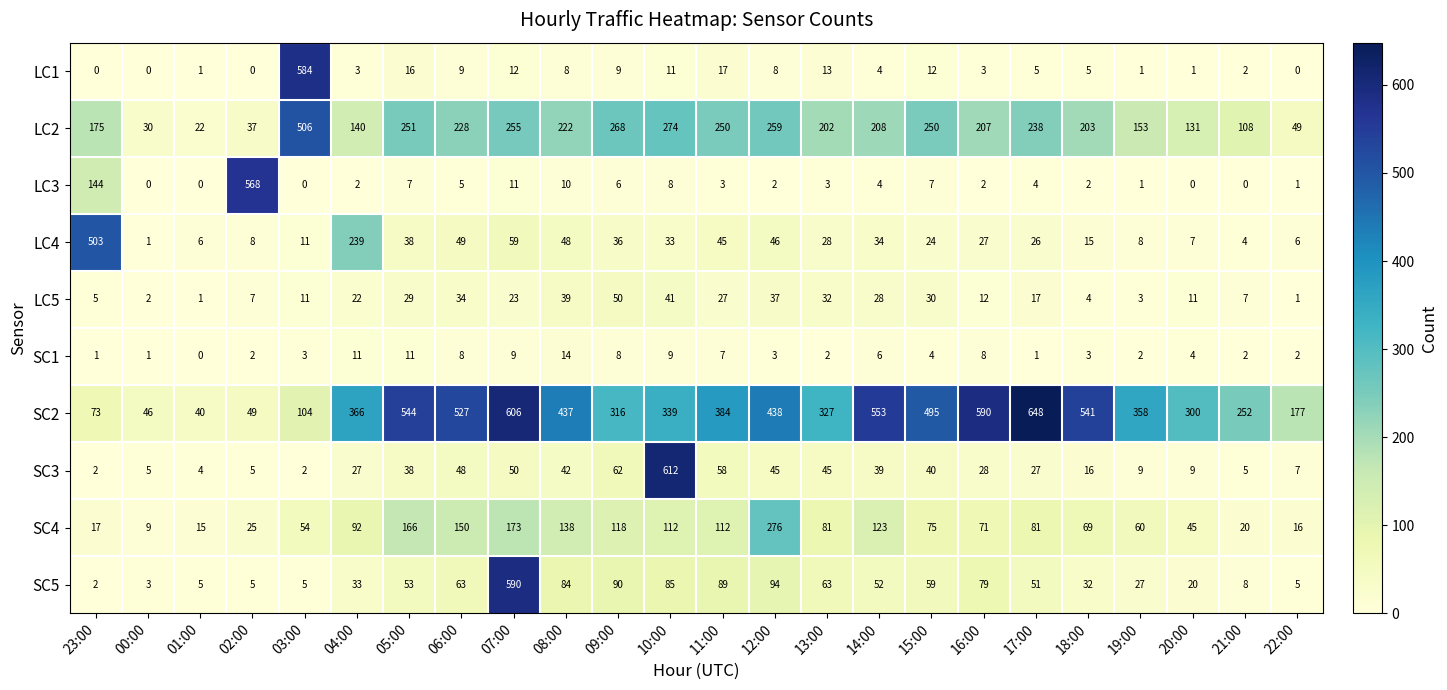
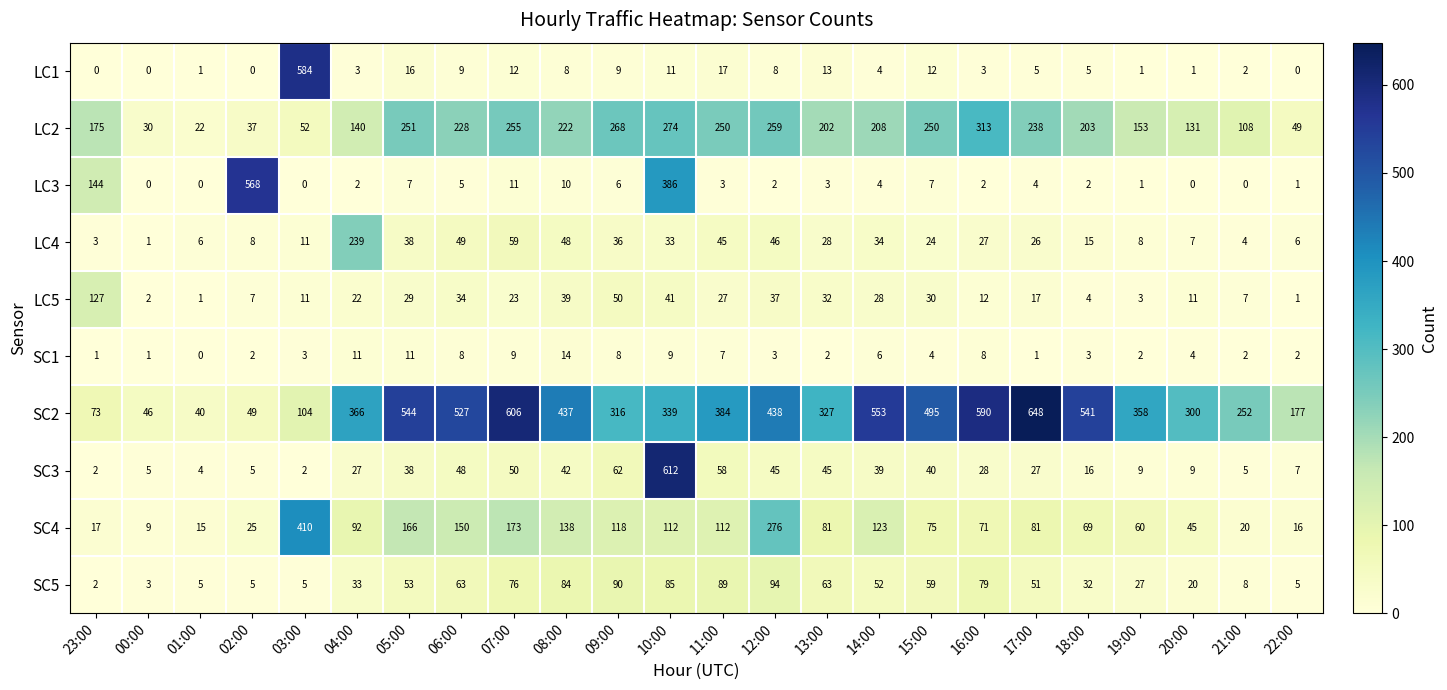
  {
    "LC2": {
      "23:00": 175,
      "00:00": 30,
      "01:00": 22,
      "02:00": 37,
-     "03:00": 506,
+     "03:00": 52,
      "04:00": 140,
      "05:00": 251,
      "06:00": 228,
      "07:00": 255,
      "08:00": 222,
      "09:00": 268,
      "10:00": 274,
      "11:00": 250,
      "12:00": 259,
      "13:00": 202,
      "14:00": 208,
      "15:00": 250,
-     "16:00": 207,
+     "16:00": 313,
      "17:00": 238,
      "18:00": 203,
      "19:00": 153,
      "20:00": 131,
      "21:00": 108,
      "22:00": 49
    },
    "LC3": {
      "23:00": 144,
      "00:00": 0,
      "01:00": 0,
      "02:00": 568,
      "03:00": 0,
      "04:00": 2,
      "05:00": 7,
      "06:00": 5,
      "07:00": 11,
      "08:00": 10,
      "09:00": 6,
-     "10:00": 8,
+     "10:00": 386,
      "11:00": 3,
      "12:00": 2,
      "13:00": 3,
      "14:00": 4,
      "15:00": 7,
      "16:00": 2,
      "17:00": 4,
      "18:00": 2,
      "19:00": 1,
      "20:00": 0,
      "21:00": 0,
      "22:00": 1
    },
    "LC4": {
-     "23:00": 503,
+     "23:00": 3,
      "00:00": 1,
      "01:00": 6,
      "02:00": 8,
      "03:00": 11,
      "04:00": 239,
      "05:00": 38,
      "06:00": 49,
      "07:00": 59,
      "08:00": 48,
      "09:00": 36,
      "10:00": 33,
      "11:00": 45,
      "12:00": 46,
      "13:00": 28,
      "14:00": 34,
      "15:00": 24,
      "16:00": 27,
      "17:00": 26,
      "18:00": 15,
      "19:00": 8,
      "20:00": 7,
      "21:00": 4,
      "22:00": 6
    },
    "LC5": {
-     "23:00": 5,
+     "23:00": 127,
      "00:00": 2,
      "01:00": 1,
      "02:00": 7,
      "03:00": 11,
      "04:00": 22,
      "05:00": 29,
      "06:00": 34,
      "07:00": 23,
      "08:00": 39,
      "09:00": 50,
      "10:00": 41,
      "11:00": 27,
      "12:00": 37,
      "13:00": 32,
      "14:00": 28,
      "15:00": 30,
      "16:00": 12,
      "17:00": 17,
      "18:00": 4,
      "19:00": 3,
      "20:00": 11,
      "21:00": 7,
      "22:00": 1
    },
    "SC4": {
      "23:00": 17,
      "00:00": 9,
      "01:00": 15,
      "02:00": 25,
-     "03:00": 54,
+     "03:00": 410,
      "04:00": 92,
      "05:00": 166,
      "06:00": 150,
      "07:00": 173,
      "08:00": 138,
      "09:00": 118,
      "10:00": 112,
      "11:00": 112,
      "12:00": 276,
      "13:00": 81,
      "14:00": 123,
      "15:00": 75,
      "16:00": 71,
      "17:00": 81,
      "18:00": 69,
      "19:00": 60,
      "20:00": 45,
      "21:00": 20,
      "22:00": 16
    },
    "SC5": {
      "23:00": 2,
      "00:00": 3,
      "01:00": 5,
      "02:00": 5,
      "03:00": 5,
      "04:00": 33,
      "05:00": 53,
      "06:00": 63,
-     "07:00": 590,
+     "07:00": 76,
      "08:00": 84,
      "09:00": 90,
      "10:00": 85,
      "11:00": 89,
      "12:00": 94,
      "13:00": 63,
      "14:00": 52,
      "15:00": 59,
      "16:00": 79,
      "17:00": 51,
      "18:00": 32,
      "19:00": 27,
      "20:00": 20,
      "21:00": 8,
      "22:00": 5
    }
  }
